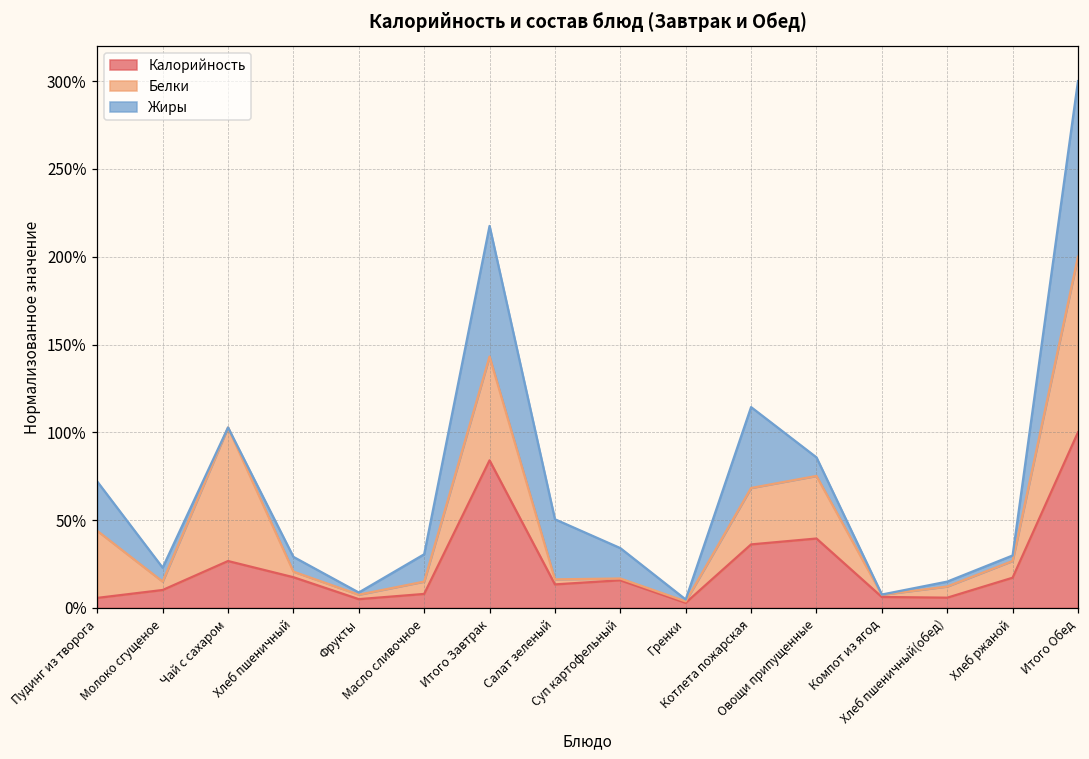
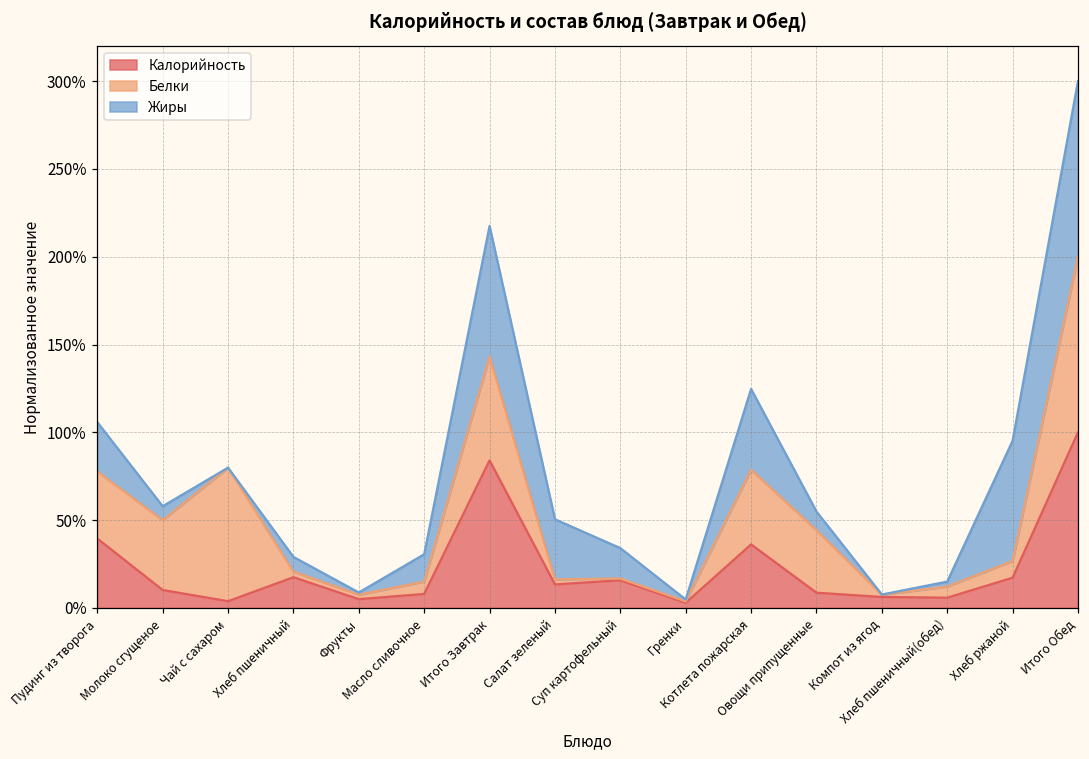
  {
    "Калорийность": {
-     "Пудинг из творога": "6%",
+     "Пудинг из творога": "40%",
      "Молоко сгущеное": "10%",
-     "Чай с сахаром": "27%",
+     "Чай с сахаром": "4%",
      "Хлеб пшеничный": "17%",
      "Фрукты": "5%",
      "Масло сливочное": "8%",
      "Итого Завтрак": "84%",
      "Салат зеленый": "13%",
      "Котлета пожарская": "36%",
-     "Овощи припущенные": "40%",
+     "Овощи припущенные": "9%",
      "Хлеб пшеничный(обед)": "6%",
      "Хлеб ржаной": "17%",
      "Итого Обед": "100%"
    },
    "Белки": {
      "Пудинг из творога": "38%",
-     "Молоко сгущеное": "5%",
+     "Молоко сгущеное": "40%",
      "Хлеб пшеничный": "3%",
      "Масло сливочное": "7%",
      "Итого Завтрак": "59%",
      "Салат зеленый": "3%",
-     "Котлета пожарская": "32%",
+     "Котлета пожарская": "42%",
      "Овощи припущенные": "36%",
      "Хлеб пшеничный(обед)": "6%",
      "Хлеб ржаной": "10%",
      "Итого Обед": "100%"
    },
    "Жиры": {
      "Пудинг из творога": "28%",
      "Молоко сгущеное": "8%",
      "Хлеб пшеничный": "8%",
      "Масло сливочное": "16%",
      "Итого Завтрак": "74%",
      "Салат зеленый": "34%",
      "Суп картофельный": "17%",
      "Котлета пожарская": "46%",
      "Овощи припущенные": "11%",
      "Хлеб пшеничный(обед)": "3%",
-     "Хлеб ржаной": "3%",
+     "Хлеб ржаной": "68%",
      "Итого Обед": "100%"
    }
  }
